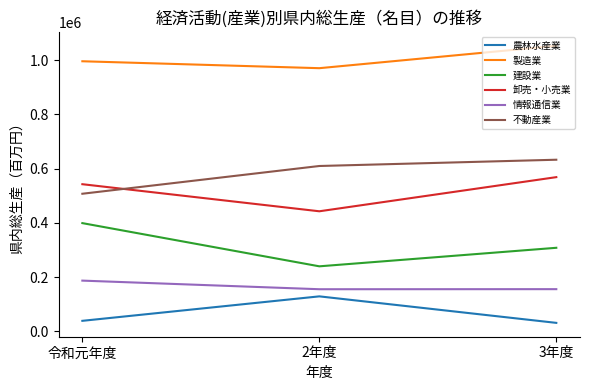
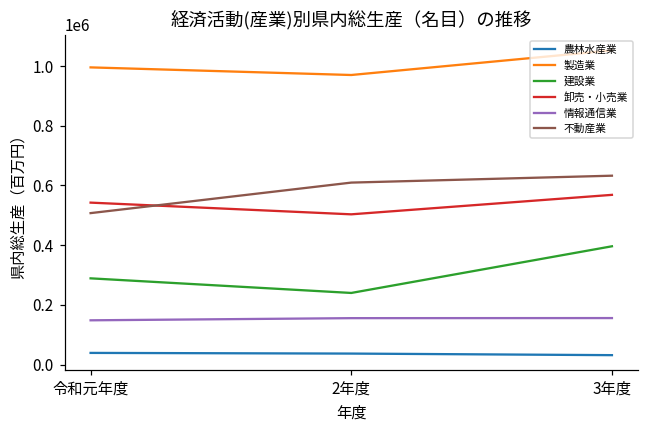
  {
    "農林水産業": {
      "令和元年度": 40000,
-     "2年度": 130000,
+     "2年度": 40000,
      "3年度": 30000
    },
    "製造業": {
      "令和元年度": 1000000,
      "2年度": 970000
    },
    "建設業": {
-     "令和元年度": 400000,
+     "令和元年度": 290000,
      "2年度": 240000,
-     "3年度": 310000
+     "3年度": 400000
    },
    "卸売・小売業": {
      "令和元年度": 540000,
-     "2年度": 440000,
+     "2年度": 500000,
      "3年度": 570000
    },
    "情報通信業": {
-     "令和元年度": 190000,
+     "令和元年度": 150000,
      "2年度": 160000,
      "3年度": 160000
    },
    "不動産業": {
      "令和元年度": 510000,
      "2年度": 610000,
      "3年度": 630000
    }
  }
